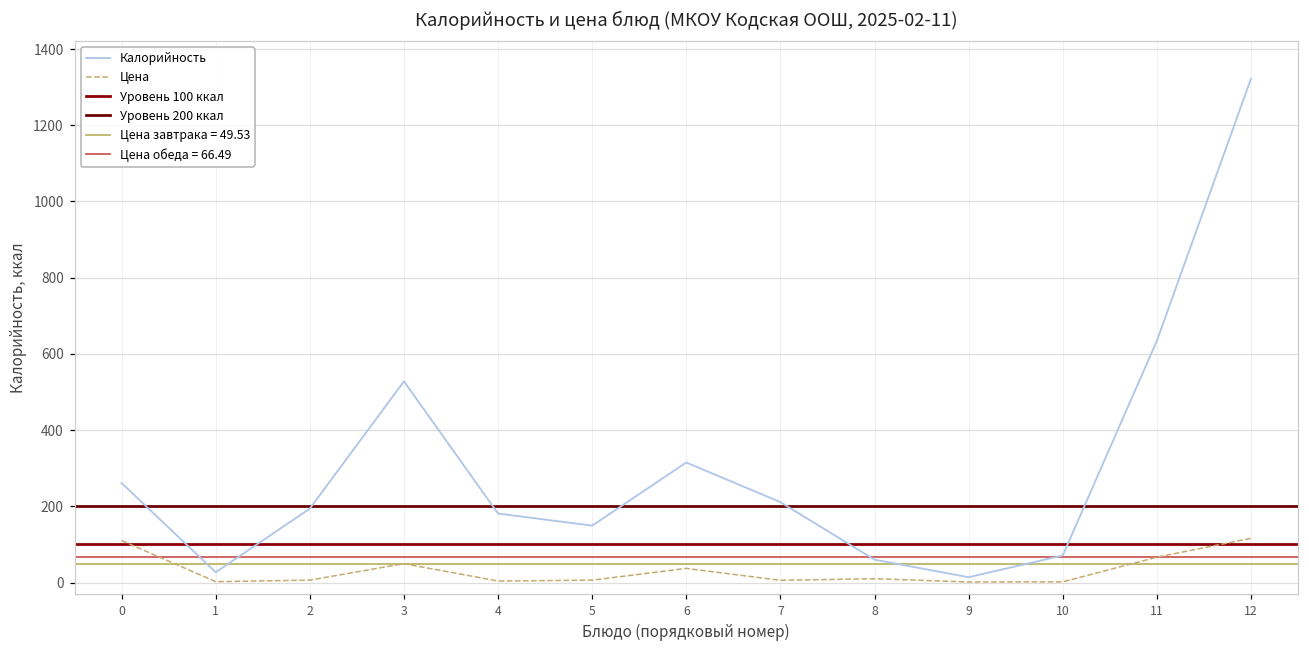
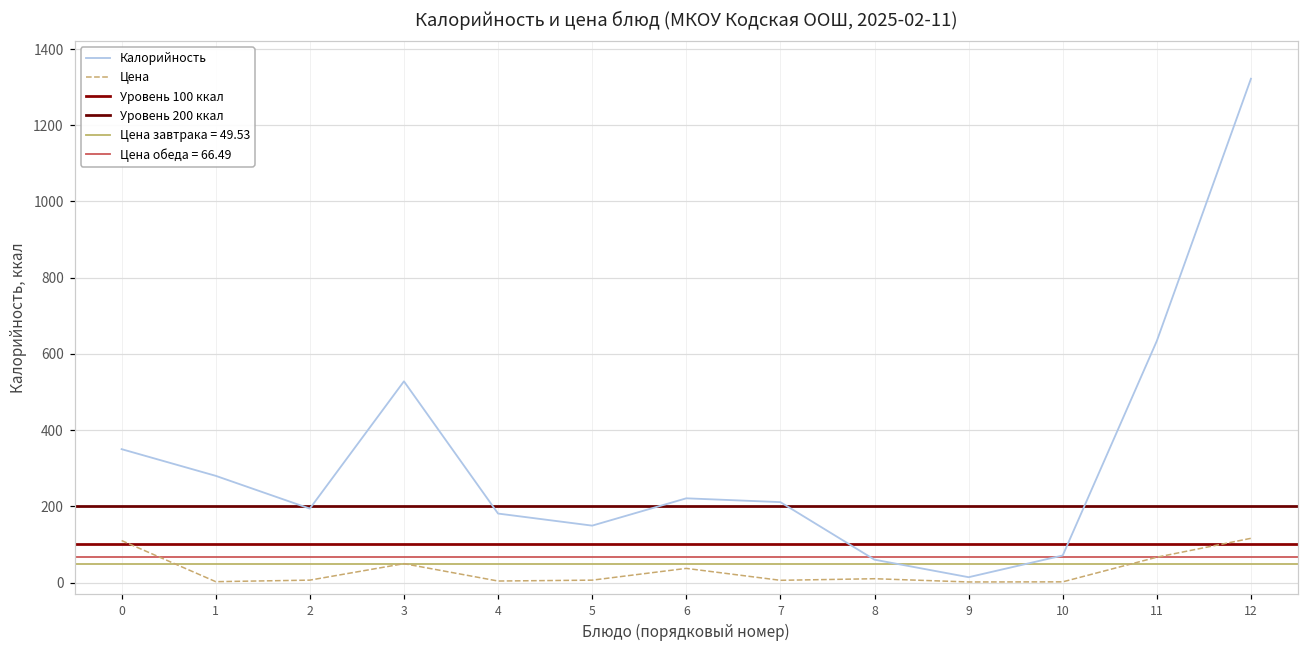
  {
    "Калорийность": {
-     "0": 260,
-     "1": 30,
+     "0": 350,
+     "1": 280,
      "2": 190,
      "3": 530,
      "4": 180,
      "5": 150,
-     "6": 320,
+     "6": 220,
      "7": 210,
      "8": 60,
      "9": 10,
      "10": 70,
      "11": 630,
      "12": 1320
    },
    "Цена": {
      "0": 110,
      "1": 0,
      "2": 10,
      "3": 50,
      "4": 0,
      "5": 10,
      "6": 40,
      "7": 10,
      "8": 10,
      "9": 0,
      "10": 0,
      "11": 70,
      "12": 120
    }
  }
